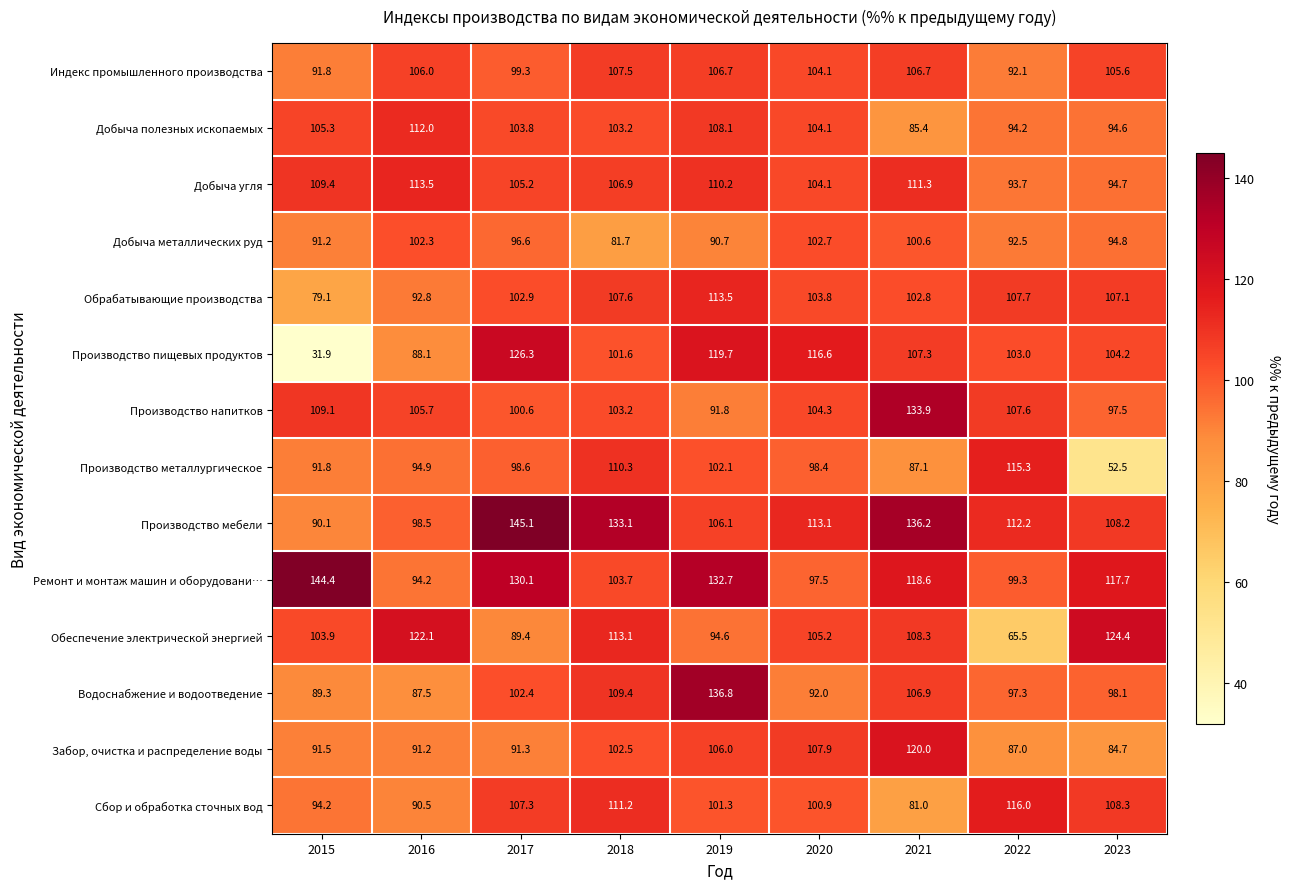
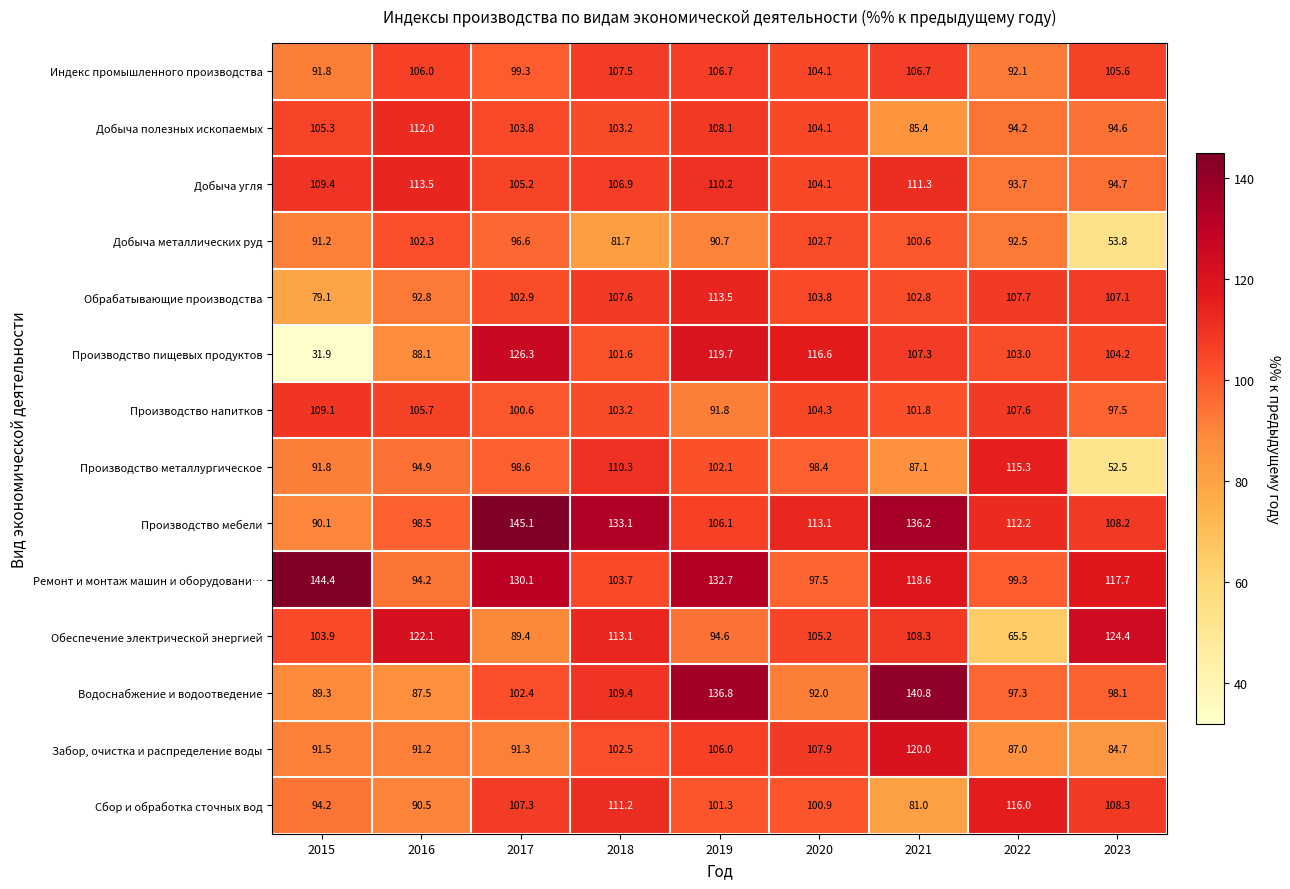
  {
    "Индекс промышленного производства": {
      "2015": 91.8,
      "2016": 106.0,
      "2017": 99.3,
      "2018": 107.5,
      "2019": 106.7,
      "2020": 104.1,
      "2021": 106.7,
      "2022": 92.1,
      "2023": 105.6
    },
    "Добыча полезных ископаемых": {
      "2015": 105.3,
      "2016": 112.0,
      "2017": 103.8,
      "2018": 103.2,
      "2019": 108.1,
      "2020": 104.1,
      "2021": 85.4,
      "2022": 94.2,
      "2023": 94.6
    },
    "Добыча угля": {
      "2015": 109.4,
      "2016": 113.5,
      "2017": 105.2,
      "2018": 106.9,
      "2019": 110.2,
      "2020": 104.1,
      "2021": 111.3,
      "2022": 93.7,
      "2023": 94.7
    },
    "Добыча металлических руд": {
      "2015": 91.2,
      "2016": 102.3,
      "2017": 96.6,
      "2018": 81.7,
      "2019": 90.7,
      "2020": 102.7,
      "2021": 100.6,
      "2022": 92.5,
-     "2023": 94.8
+     "2023": 53.8
    },
    "Обрабатывающие производства": {
      "2015": 79.1,
      "2016": 92.8,
      "2017": 102.9,
      "2018": 107.6,
      "2019": 113.5,
      "2020": 103.8,
      "2021": 102.8,
      "2022": 107.7,
      "2023": 107.1
    },
    "Производство пищевых продуктов": {
      "2015": 31.9,
      "2016": 88.1,
      "2017": 126.3,
      "2018": 101.6,
      "2019": 119.7,
      "2020": 116.6,
      "2021": 107.3,
      "2022": 103.0,
      "2023": 104.2
    },
    "Производство напитков": {
      "2015": 109.1,
      "2016": 105.7,
      "2017": 100.6,
      "2018": 103.2,
      "2019": 91.8,
      "2020": 104.3,
-     "2021": 133.9,
+     "2021": 101.8,
      "2022": 107.6,
      "2023": 97.5
    },
    "Производство металлургическое": {
      "2015": 91.8,
      "2016": 94.9,
      "2017": 98.6,
      "2018": 110.3,
      "2019": 102.1,
      "2020": 98.4,
      "2021": 87.1,
      "2022": 115.3,
      "2023": 52.5
    },
    "Производство мебели": {
      "2015": 90.1,
      "2016": 98.5,
      "2017": 145.1,
      "2018": 133.1,
      "2019": 106.1,
      "2020": 113.1,
      "2021": 136.2,
      "2022": 112.2,
      "2023": 108.2
    },
    "Ремонт и монтаж машин и оборудовани…": {
      "2015": 144.4,
      "2016": 94.2,
      "2017": 130.1,
      "2018": 103.7,
      "2019": 132.7,
      "2020": 97.5,
      "2021": 118.6,
      "2022": 99.3,
      "2023": 117.7
    },
    "Обеспечение электрической энергией": {
      "2015": 103.9,
      "2016": 122.1,
      "2017": 89.4,
      "2018": 113.1,
      "2019": 94.6,
      "2020": 105.2,
      "2021": 108.3,
      "2022": 65.5,
      "2023": 124.4
    },
    "Водоснабжение и водоотведение": {
      "2015": 89.3,
      "2016": 87.5,
      "2017": 102.4,
      "2018": 109.4,
      "2019": 136.8,
      "2020": 92.0,
-     "2021": 106.9,
+     "2021": 140.8,
      "2022": 97.3,
      "2023": 98.1
    },
    "Забор, очистка и распределение воды": {
      "2015": 91.5,
      "2016": 91.2,
      "2017": 91.3,
      "2018": 102.5,
      "2019": 106.0,
      "2020": 107.9,
      "2021": 120.0,
      "2022": 87.0,
      "2023": 84.7
    },
    "Сбор и обработка сточных вод": {
      "2015": 94.2,
      "2016": 90.5,
      "2017": 107.3,
      "2018": 111.2,
      "2019": 101.3,
      "2020": 100.9,
      "2021": 81.0,
      "2022": 116.0,
      "2023": 108.3
    }
  }
